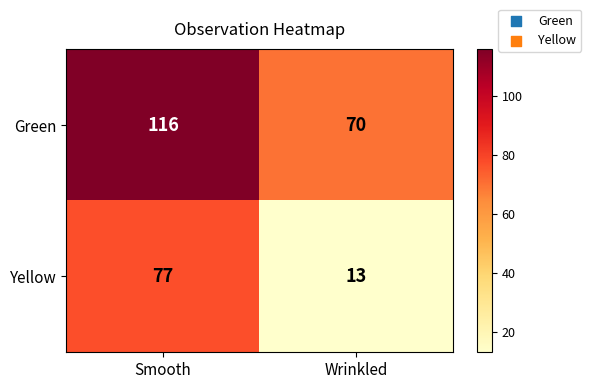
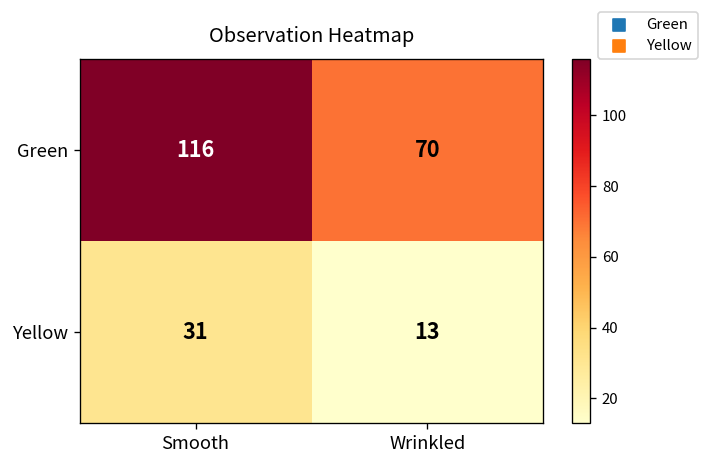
  {
    "Green": {
      "Smooth": 116,
      "Wrinkled": 70
    },
    "Yellow": {
-     "Smooth": 77,
+     "Smooth": 31,
      "Wrinkled": 13
    }
  }
